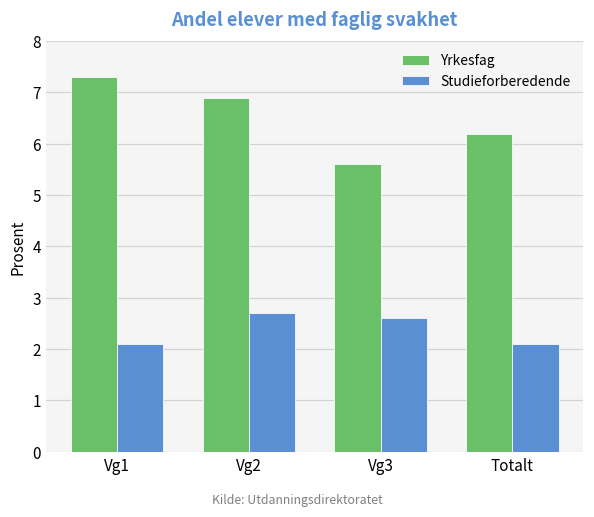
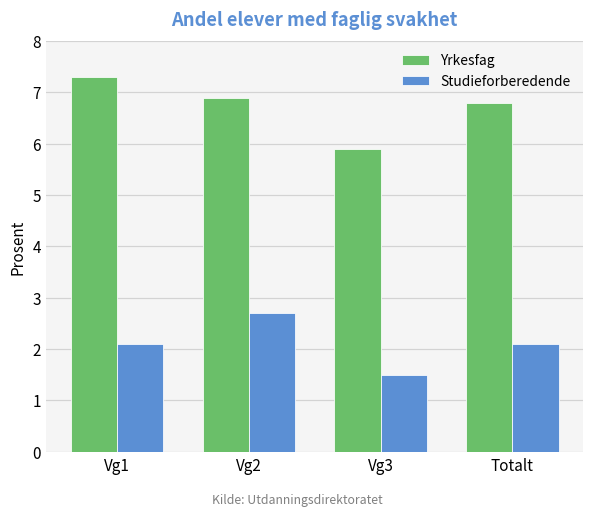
  {
    "Yrkesfag": {
      "Vg1": 7.3,
      "Vg2": 6.9,
-     "Vg3": 5.6,
-     "Totalt": 6.2
+     "Vg3": 5.9,
+     "Totalt": 6.8
    },
    "Studieforberedende": {
      "Vg1": 2.1,
      "Vg2": 2.7,
-     "Vg3": 2.6,
+     "Vg3": 1.5,
      "Totalt": 2.1
    }
  }
